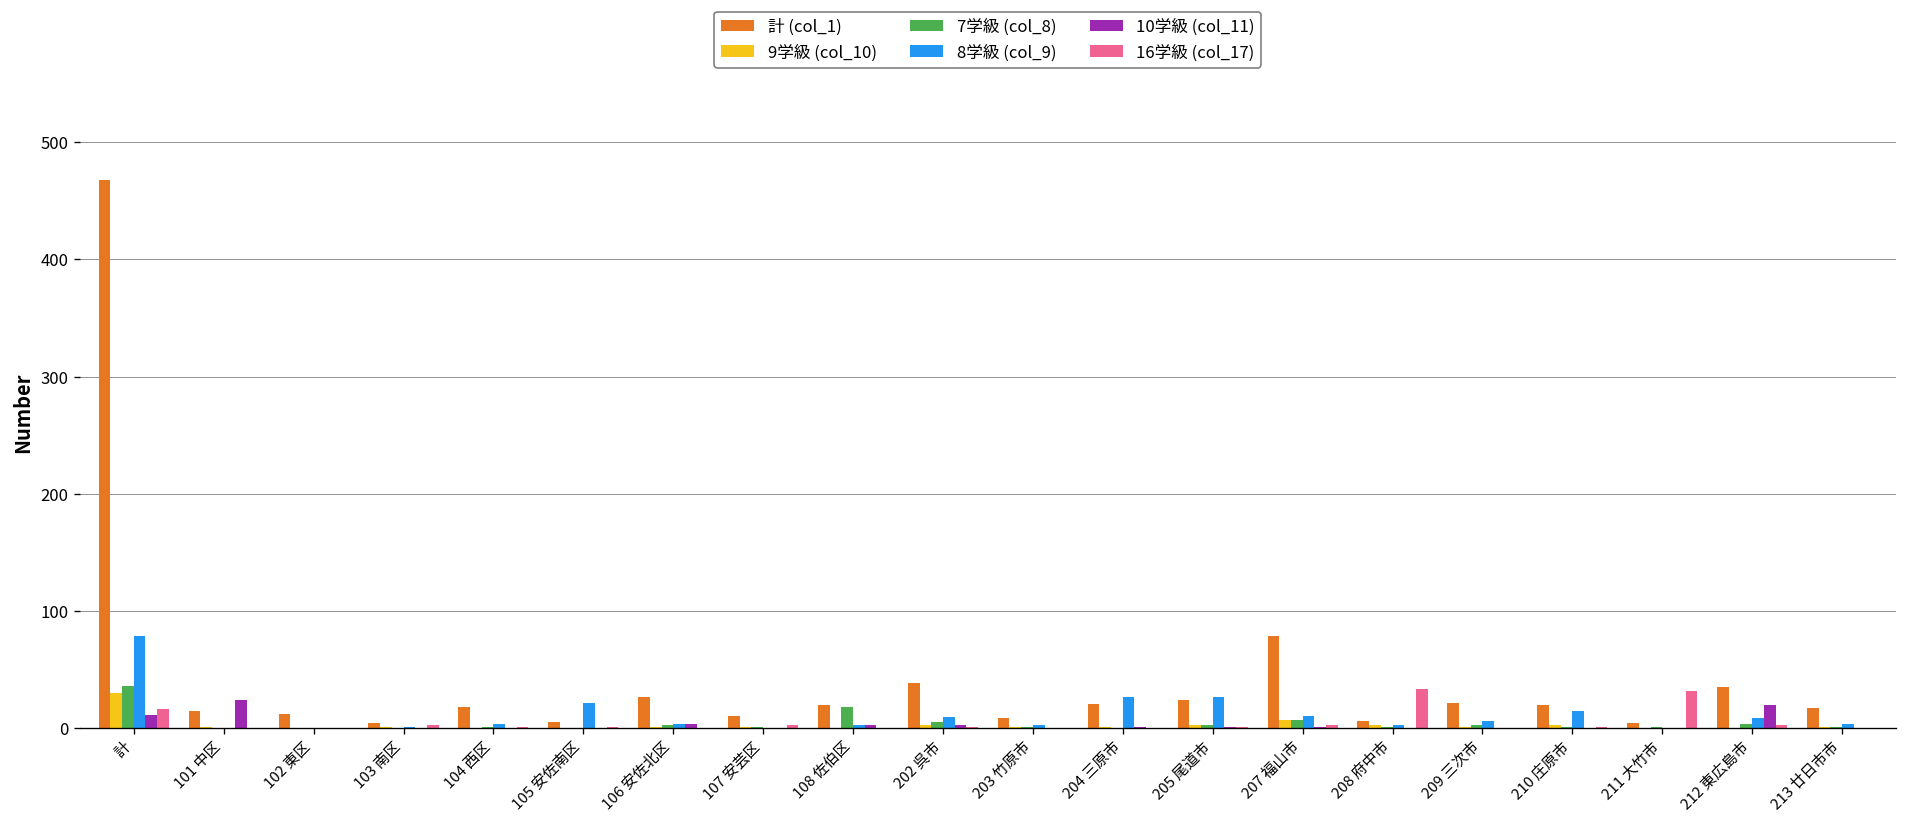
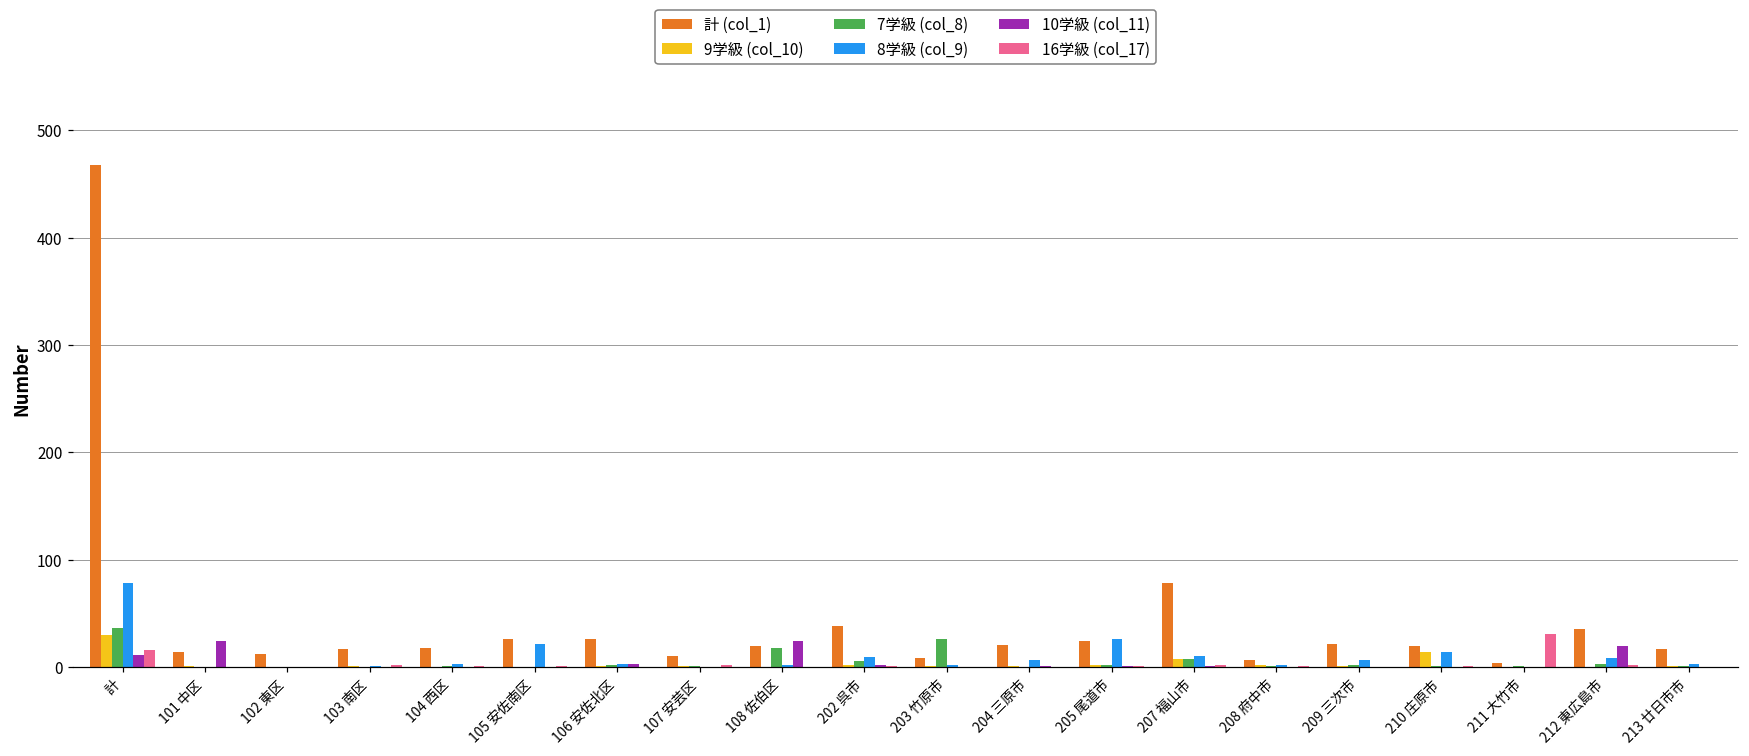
  {
    "計 (col_1)": {
      "計": 470,
      "101 中区": 10,
      "102 東区": 10,
-     "103 南区": 0,
+     "103 南区": 20,
      "104 西区": 20,
-     "105 安佐南区": 10,
+     "105 安佐南区": 30,
      "106 安佐北区": 30,
      "107 安芸区": 10,
      "108 佐伯区": 20,
      "202 呉市": 40,
      "203 竹原市": 10,
      "204 三原市": 20,
      "205 尾道市": 20,
      "207 福山市": 80,
      "208 府中市": 10,
      "209 三次市": 20,
      "210 庄原市": 20,
      "211 大竹市": 0,
      "212 東広島市": 40,
      "213 廿日市市": 20
    },
    "9学級 (col_10)": {
      "計": 30,
      "102 東区": 0,
      "104 西区": 0,
      "105 安佐南区": 0,
      "108 佐伯区": 0,
      "207 福山市": 10,
-     "210 庄原市": 0,
+     "210 庄原市": 10,
      "211 大竹市": 0,
      "212 東広島市": 0
    },
    "7学級 (col_8)": {
      "計": 40,
      "101 中区": 0,
      "102 東区": 0,
      "103 南区": 0,
      "105 安佐南区": 0,
      "108 佐伯区": 20,
      "202 呉市": 10,
-     "203 竹原市": 0,
+     "203 竹原市": 30,
      "204 三原市": 0,
      "207 福山市": 10,
      "212 東広島市": 0
    },
    "8学級 (col_9)": {
      "計": 80,
      "101 中区": 0,
      "102 東区": 0,
      "104 西区": 0,
      "105 安佐南区": 20,
      "106 安佐北区": 0,
      "107 安芸区": 0,
      "202 呉市": 10,
-     "204 三原市": 30,
+     "204 三原市": 10,
      "205 尾道市": 30,
      "207 福山市": 10,
      "209 三次市": 10,
      "210 庄原市": 10,
      "211 大竹市": 0,
      "212 東広島市": 10,
      "213 廿日市市": 0
    },
    "10学級 (col_11)": {
      "計": 10,
      "101 中区": 20,
      "102 東区": 0,
      "103 南区": 0,
      "104 西区": 0,
      "105 安佐南区": 0,
      "106 安佐北区": 0,
      "107 安芸区": 0,
-     "108 佐伯区": 0,
+     "108 佐伯区": 20,
      "203 竹原市": 0,
      "208 府中市": 0,
      "209 三次市": 0,
      "210 庄原市": 0,
      "211 大竹市": 0,
      "212 東広島市": 20,
      "213 廿日市市": 0
    },
    "16学級 (col_17)": {
      "計": 20,
      "101 中区": 0,
      "102 東区": 0,
      "106 安佐北区": 0,
      "108 佐伯区": 0,
      "203 竹原市": 0,
      "204 三原市": 0,
-     "208 府中市": 30,
+     "208 府中市": 0,
      "209 三次市": 0,
      "211 大竹市": 30,
      "213 廿日市市": 0
    }
  }
